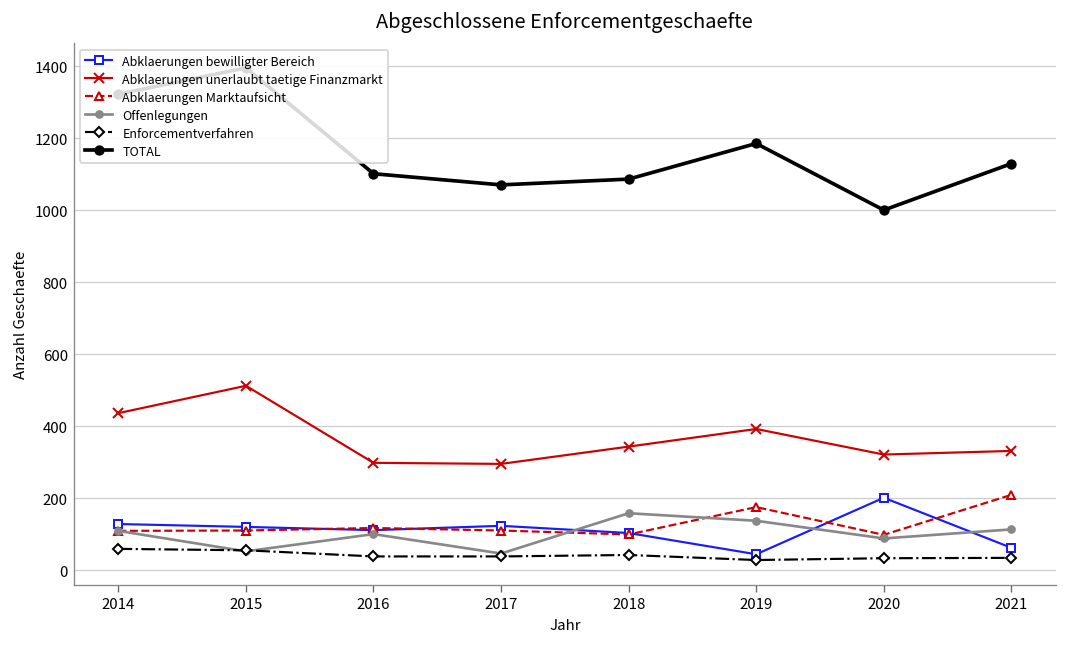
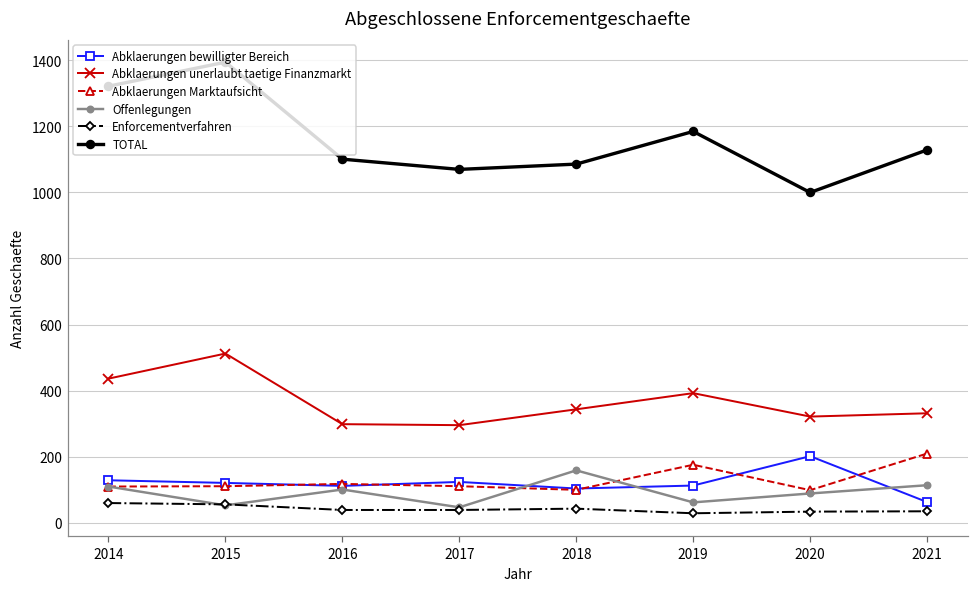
  {
    "Abklaerungen bewilligter Bereich": {
      "2014": 130,
      "2015": 120,
      "2017": 120,
-     "2019": 40,
+     "2019": 110,
      "2020": 200,
      "2021": 60
    },
    "Offenlegungen": {
      "2016": 100,
      "2018": 160,
-     "2019": 140,
+     "2019": 60,
      "2020": 90,
      "2021": 110
    }
  }
